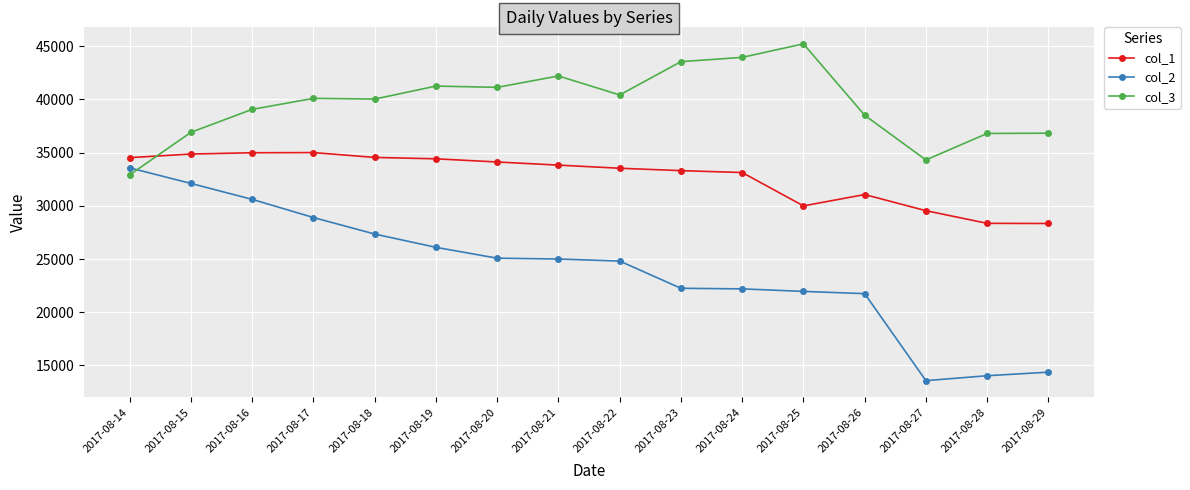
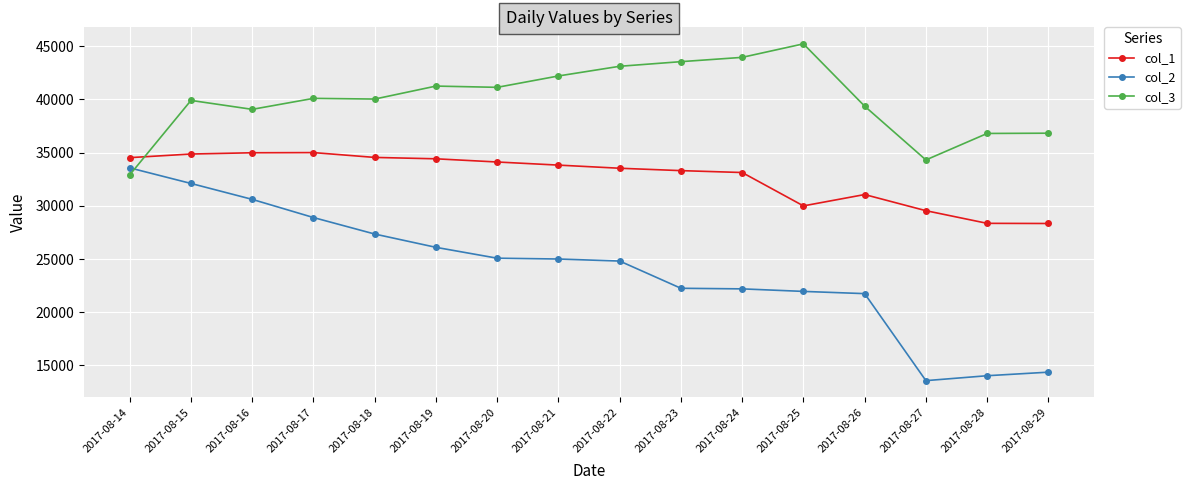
  {
    "col_1": {
      "2017-08-14": 34500,
      "2017-08-15": 34900,
      "2017-08-16": 35000,
      "2017-08-17": 35000,
      "2017-08-18": 34500,
      "2017-08-19": 34400,
      "2017-08-20": 34100,
      "2017-08-21": 33800,
      "2017-08-22": 33500,
      "2017-08-23": 33300,
      "2017-08-24": 33100,
      "2017-08-25": 30000,
      "2017-08-26": 31100,
      "2017-08-27": 29500,
      "2017-08-28": 28400,
      "2017-08-29": 28300
    },
    "col_2": {
      "2017-08-14": 33600,
      "2017-08-15": 32100,
      "2017-08-16": 30600,
      "2017-08-17": 28900,
      "2017-08-18": 27300,
      "2017-08-19": 26100,
      "2017-08-20": 25100,
      "2017-08-21": 25000,
      "2017-08-22": 24800,
      "2017-08-23": 22200,
      "2017-08-24": 22200,
      "2017-08-25": 22000,
      "2017-08-26": 21700,
      "2017-08-27": 13600,
      "2017-08-28": 14000,
      "2017-08-29": 14400
    },
    "col_3": {
      "2017-08-14": 32900,
-     "2017-08-15": 36900,
+     "2017-08-15": 39900,
      "2017-08-16": 39100,
      "2017-08-17": 40100,
      "2017-08-18": 40000,
      "2017-08-19": 41300,
      "2017-08-20": 41100,
      "2017-08-21": 42200,
-     "2017-08-22": 40400,
+     "2017-08-22": 43100,
      "2017-08-23": 43500,
      "2017-08-24": 44000,
      "2017-08-25": 45200,
-     "2017-08-26": 38500,
+     "2017-08-26": 39400,
      "2017-08-27": 34300,
      "2017-08-28": 36800,
      "2017-08-29": 36800
    }
  }
